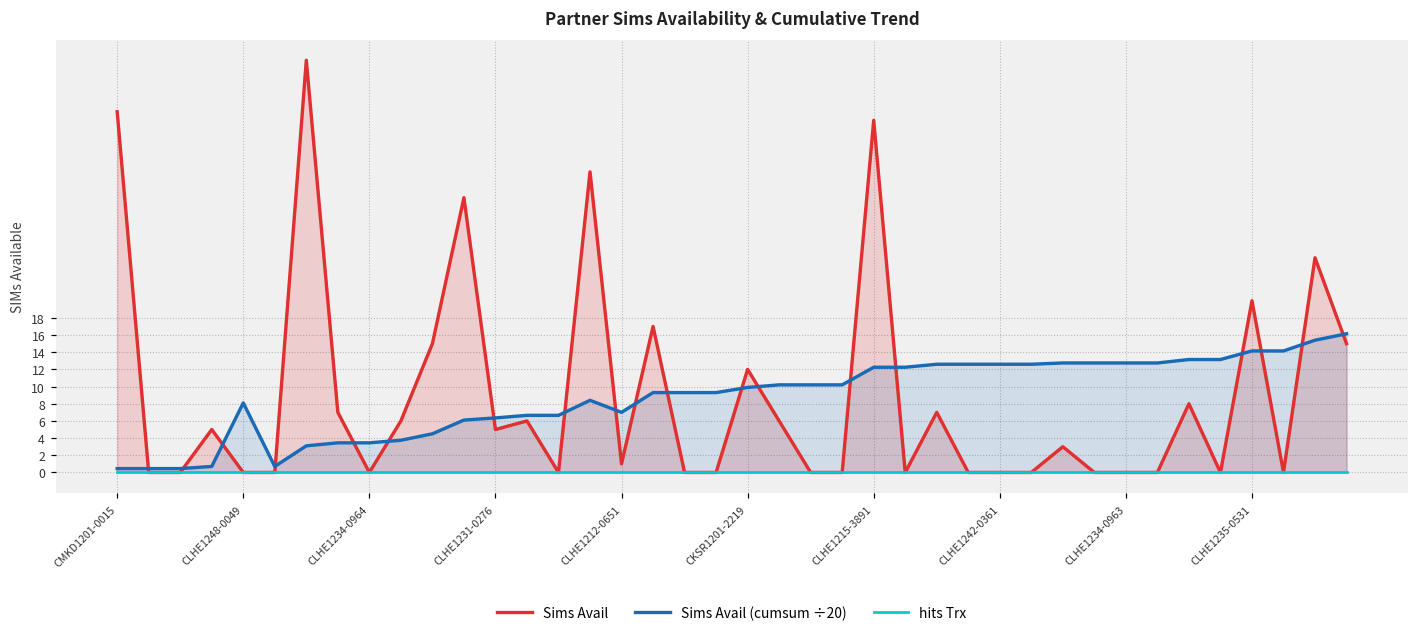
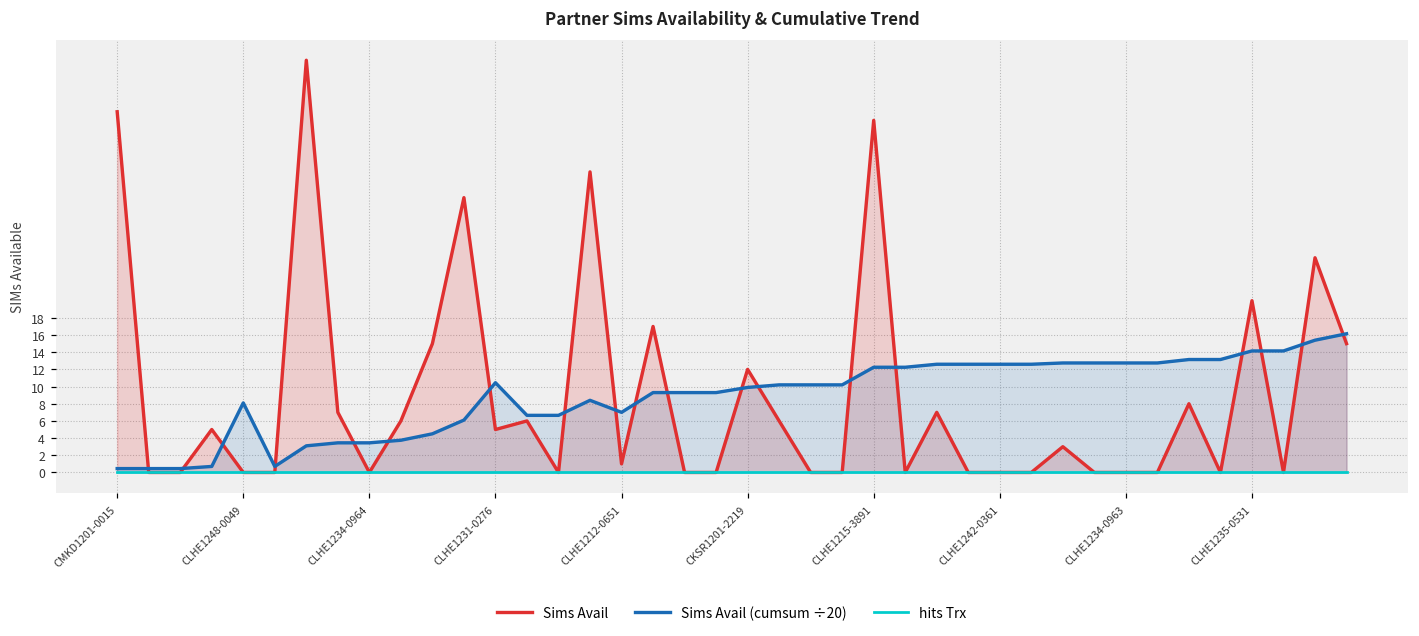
  {
    "Sims Avail": {
      "CMKD1201-0015": 42,
      "CLHE1231-0276": 5,
      "CLHE1212-0651": 1,
      "CKSR1201-2219": 12,
      "CLHE1215-3891": 41,
      "CLHE1235-0531": 20
    },
    "Sims Avail (cumsum ÷20)": {
      "CMKD1201-0015": 0,
      "CLHE1248-0049": 8,
      "CLHE1234-0964": 3,
-     "CLHE1231-0276": 6,
+     "CLHE1231-0276": 10,
      "CLHE1212-0651": 7,
      "CKSR1201-2219": 10,
      "CLHE1215-3891": 12,
      "CLHE1242-0361": 13,
      "CLHE1234-0963": 13,
      "CLHE1235-0531": 14
    },
    "hits Trx": {
      "CMKD1201-0015": 0,
      "CLHE1231-0276": 0,
      "CLHE1212-0651": 0,
      "CKSR1201-2219": 0,
      "CLHE1215-3891": 0,
      "CLHE1235-0531": 0
    }
  }
